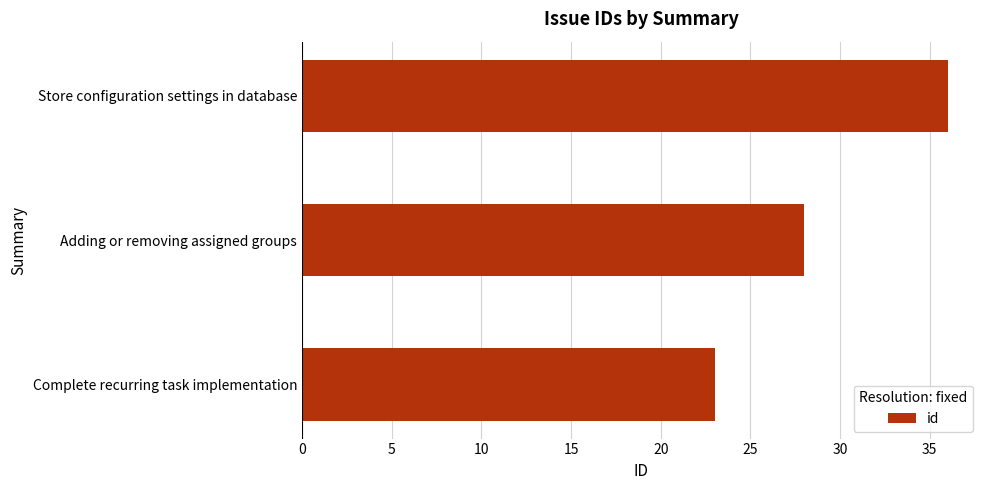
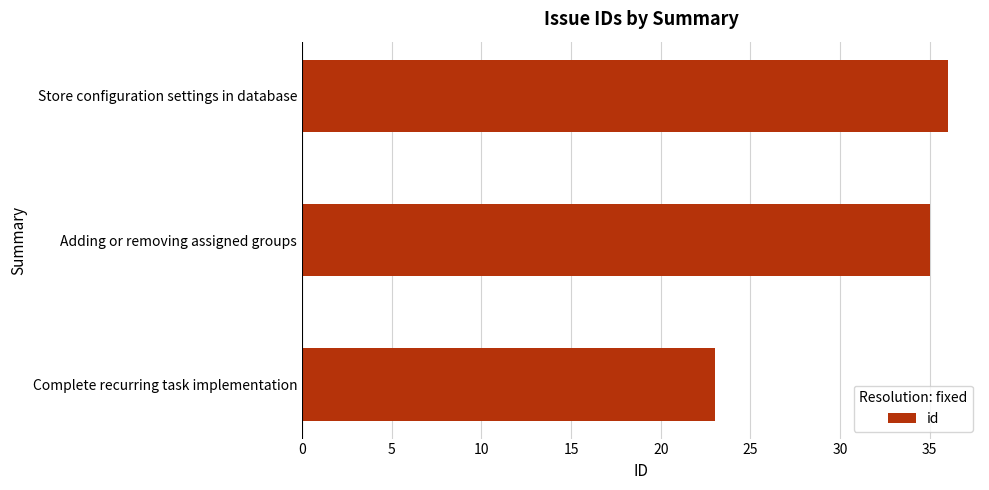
  {
    "Store configuration settings in database": 36,
-   "Adding or removing assigned groups": 28,
+   "Adding or removing assigned groups": 35,
    "Complete recurring task implementation": 23
  }
